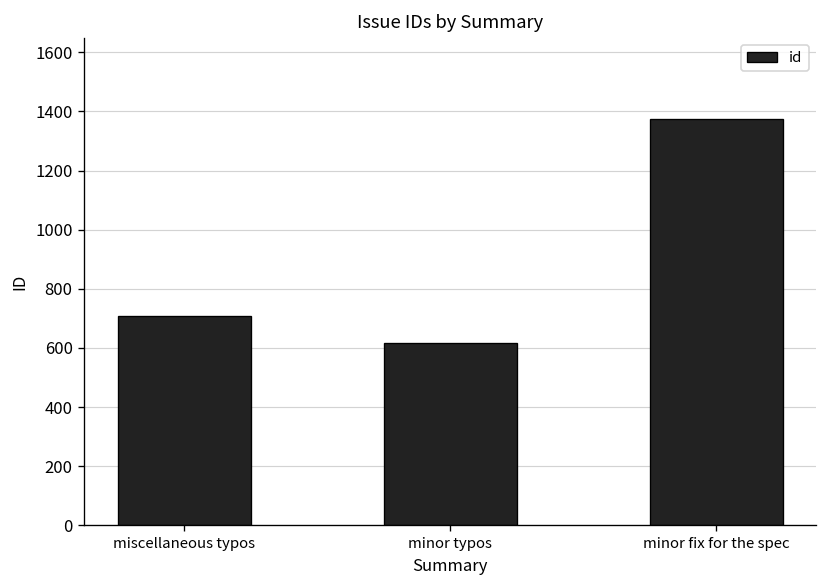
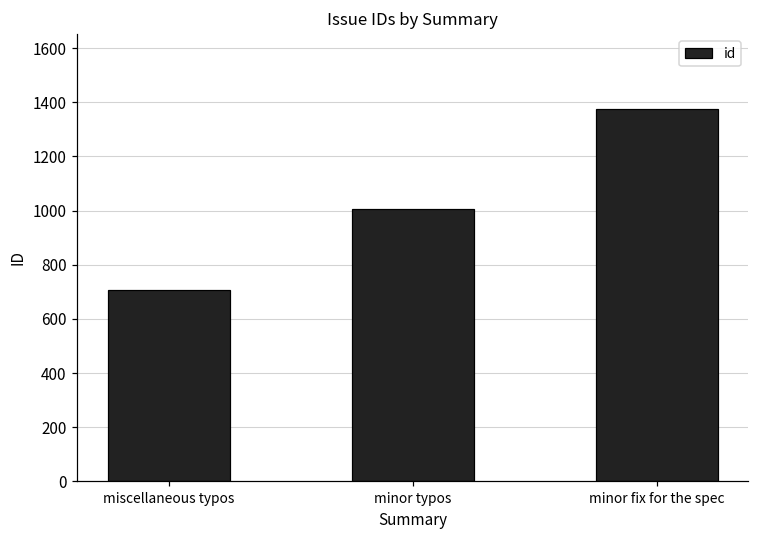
  {
    "miscellaneous typos": 710,
-   "minor typos": 620,
+   "minor typos": 1010,
    "minor fix for the spec": 1380
  }
